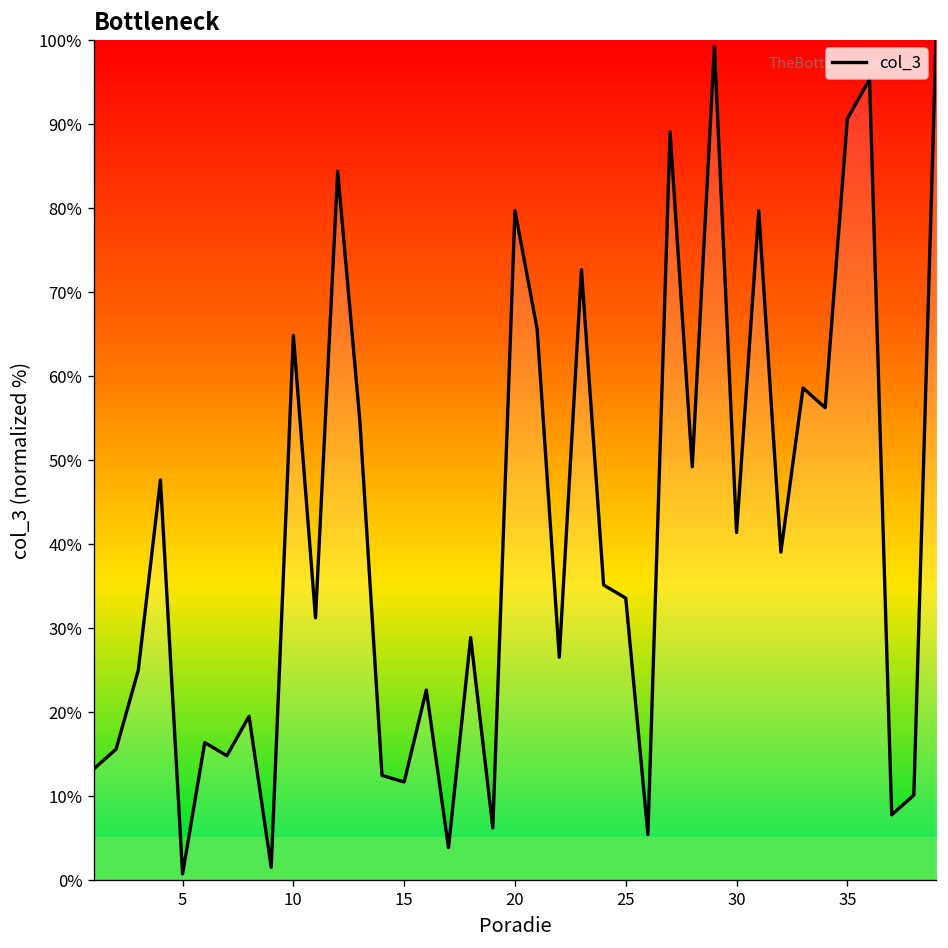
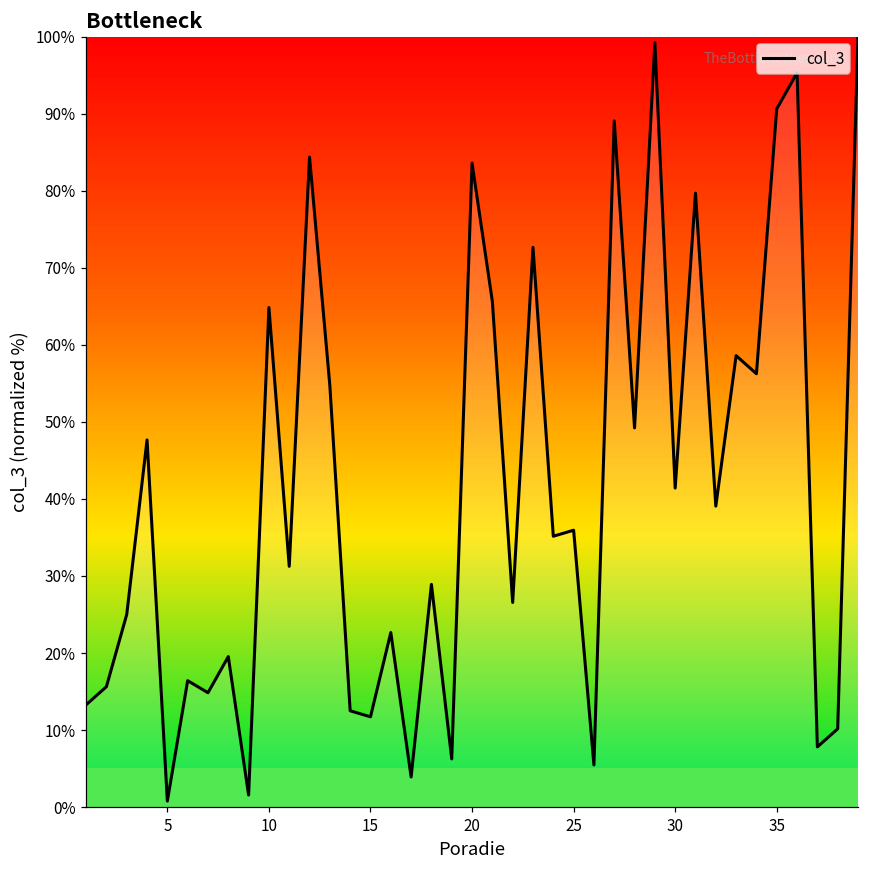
  {
    "5": "1%",
    "10": "65%",
    "15": "12%",
-   "20": "80%",
-   "25": "34%",
+   "20": "84%",
+   "25": "36%",
    "30": "41%",
    "35": "91%"
  }
